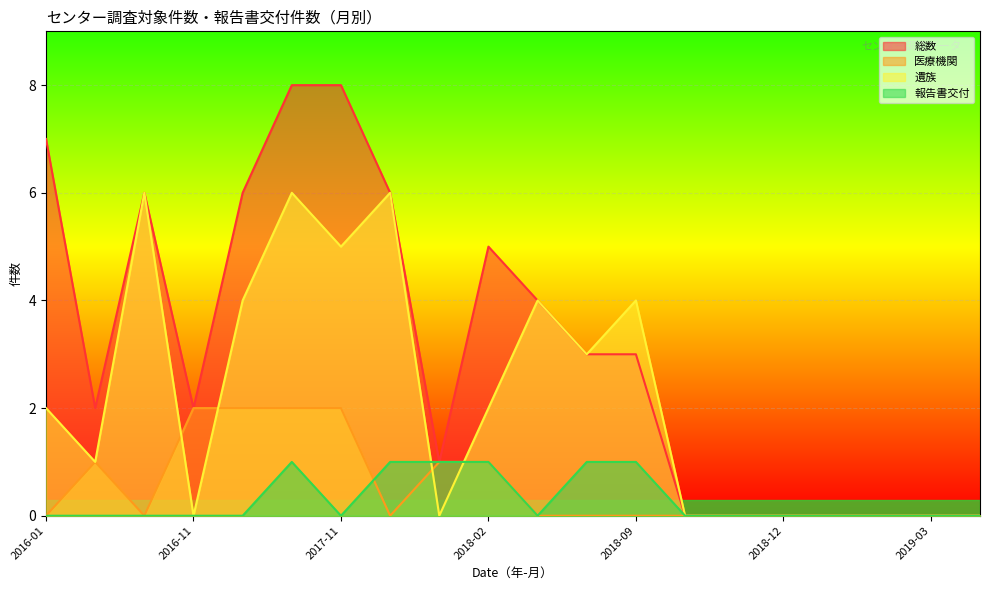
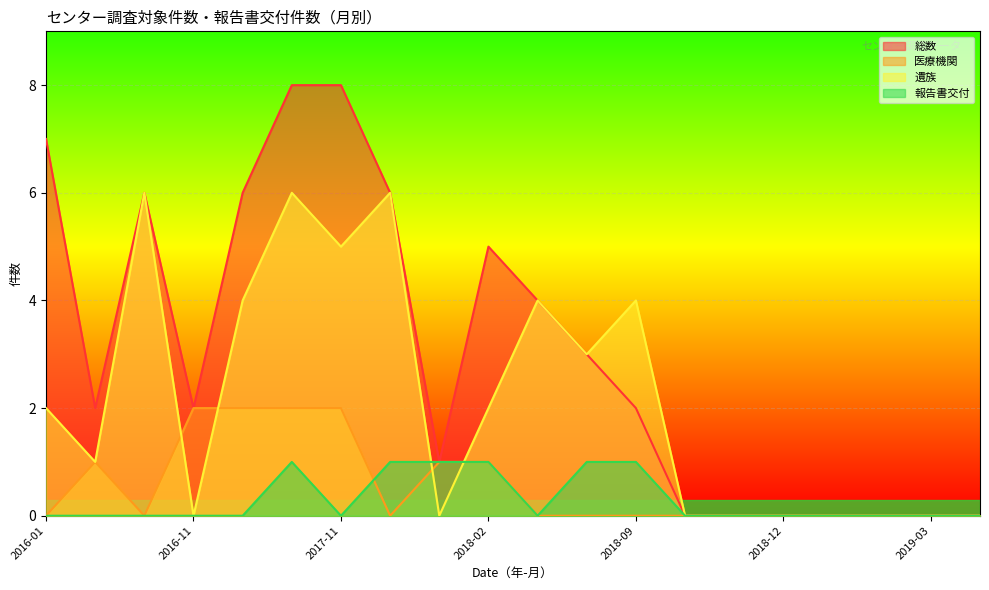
  {
    "総数": {
      "2016-01": 7,
      "2017-11": 8,
      "2018-02": 5,
-     "2018-09": 3
+     "2018-09": 2
    },
    "医療機関": {
      "2017-11": 2
    },
    "遺族": {
      "2016-01": 2,
      "2017-11": 5,
      "2018-02": 2,
      "2018-09": 4
    },
    "報告書交付": {
      "2018-09": 1
    }
  }
